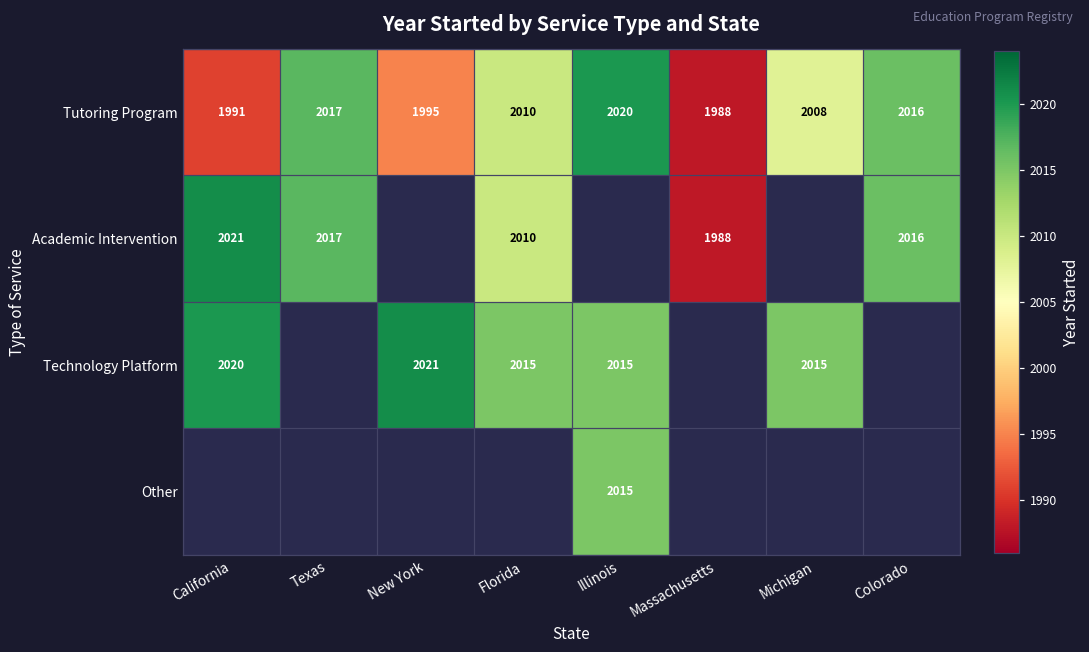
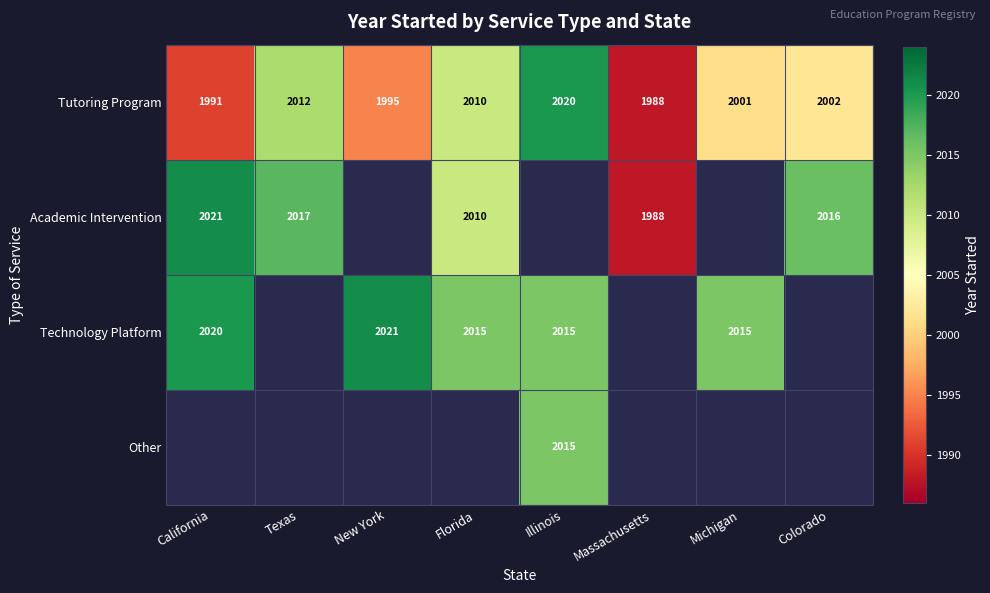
  {
    "Tutoring Program": {
      "California": 1991,
-     "Texas": 2017,
+     "Texas": 2012,
      "New York": 1995,
      "Florida": 2010,
      "Illinois": 2020,
      "Massachusetts": 1988,
-     "Michigan": 2008,
-     "Colorado": 2016
+     "Michigan": 2001,
+     "Colorado": 2002
    },
    "Academic Intervention": {
      "California": 2021,
      "Texas": 2017,
      "Florida": 2010,
      "Massachusetts": 1988,
      "Colorado": 2016
    },
    "Technology Platform": {
      "California": 2020,
      "New York": 2021,
      "Florida": 2015,
      "Illinois": 2015,
      "Michigan": 2015
    },
    "Other": {
      "Illinois": 2015
    }
  }
